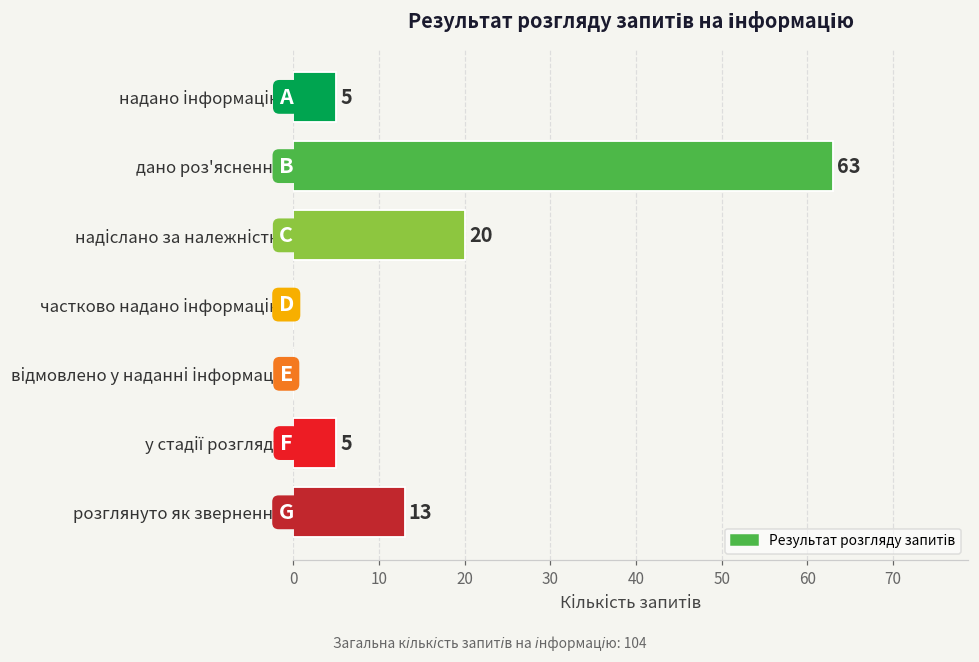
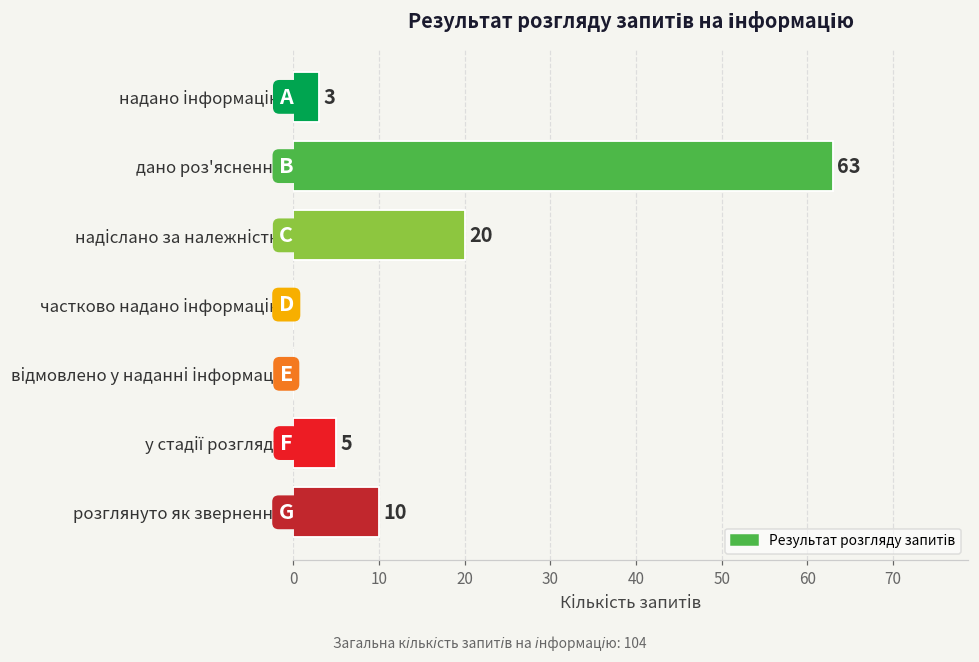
  {
-   "надано інформацію": 5,
+   "надано інформацію": 3,
    "дано роз'яснення": 63,
    "надіслано за належністю": 20,
    "у стадії розгляду": 5,
-   "розглянуто як звернення": 13
+   "розглянуто як звернення": 10
  }
